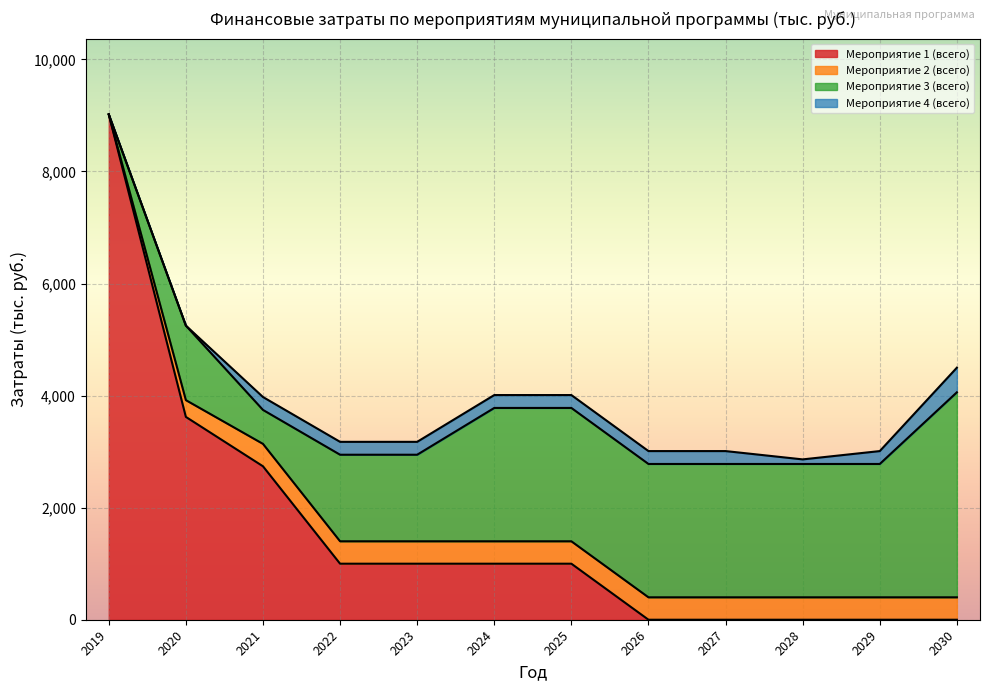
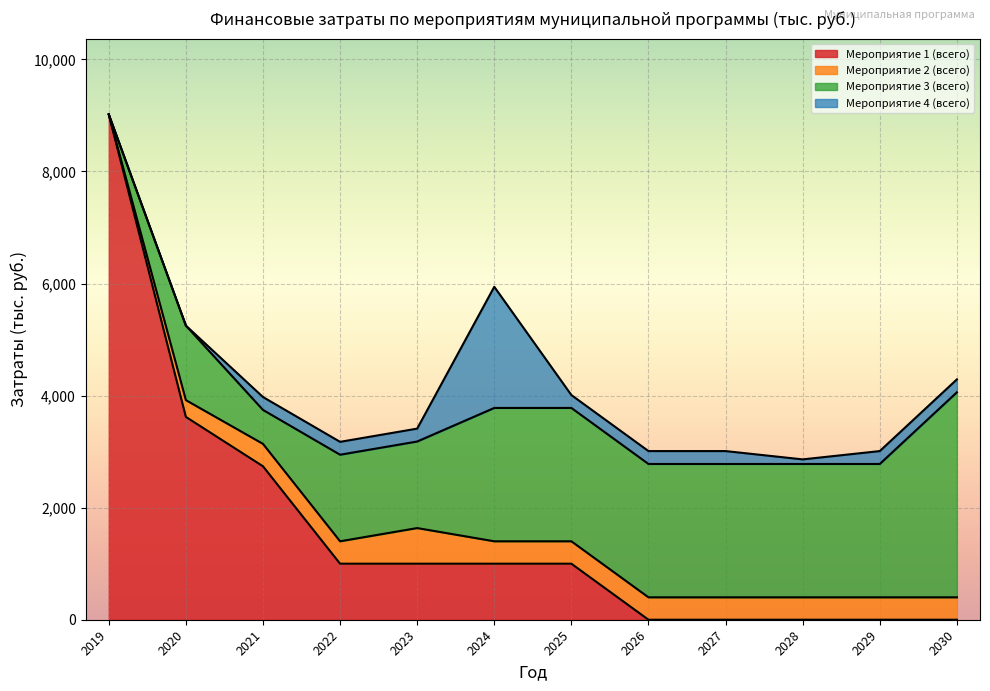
  {
    "Мероприятие 1 (всего)": {
      "2020": "3,600",
      "2021": "2,700",
      "2022": "1,000",
      "2023": "1,000",
      "2024": "1,000",
      "2025": "1,000",
      "2026": "0",
      "2027": "0",
      "2028": "0",
      "2029": "0",
      "2030": "0"
    },
    "Мероприятие 2 (всего)": {
      "2020": "300",
      "2021": "400",
      "2022": "400",
-     "2023": "400",
+     "2023": "600",
      "2024": "400",
      "2025": "400",
      "2026": "400",
      "2027": "400",
      "2028": "400",
      "2029": "400",
      "2030": "400"
    },
    "Мероприятие 3 (всего)": {
      "2021": "600",
      "2022": "1,500",
      "2023": "1,500",
      "2024": "2,400",
      "2025": "2,400",
      "2026": "2,400",
      "2027": "2,400",
      "2028": "2,400",
      "2029": "2,400",
      "2030": "3,700"
    },
    "Мероприятие 4 (всего)": {
      "2021": "200",
      "2022": "200",
      "2023": "200",
-     "2024": "200",
+     "2024": "2,200",
      "2025": "200",
      "2026": "200",
      "2027": "200",
      "2028": "100",
      "2029": "200",
-     "2030": "400"
+     "2030": "200"
    }
  }
